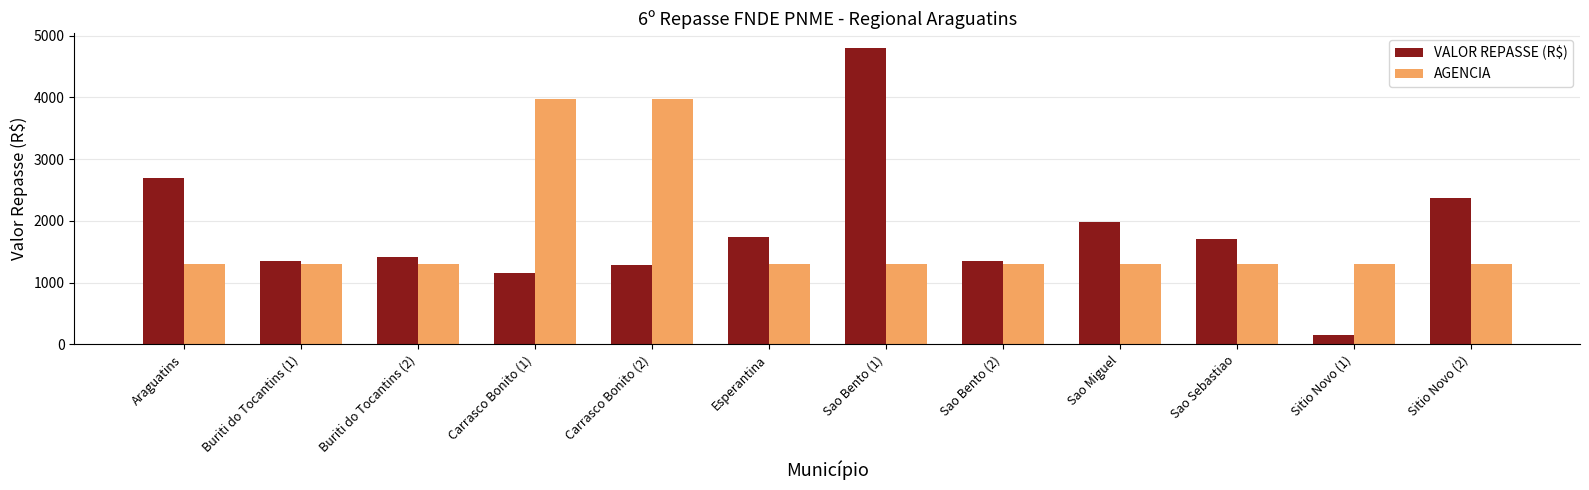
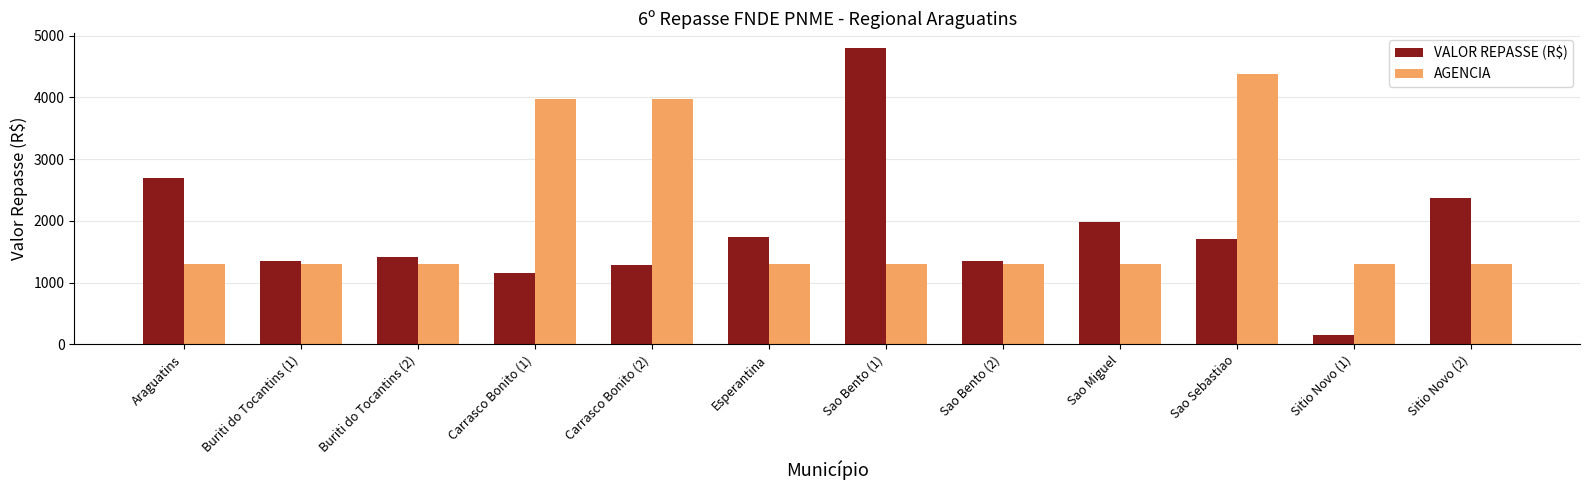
  {
    "VALOR REPASSE (R$)": {
      "Araguatins": 2700,
      "Buriti do Tocantins (1)": 1300,
      "Buriti do Tocantins (2)": 1400,
      "Carrasco Bonito (1)": 1200,
      "Carrasco Bonito (2)": 1300,
      "Esperantina": 1700,
      "Sao Bento (1)": 4800,
      "Sao Bento (2)": 1300,
      "Sao Miguel": 2000,
      "Sao Sebastiao": 1700,
      "Sitio Novo (1)": 200,
      "Sitio Novo (2)": 2400
    },
    "AGENCIA": {
      "Araguatins": 1300,
      "Buriti do Tocantins (1)": 1300,
      "Buriti do Tocantins (2)": 1300,
      "Carrasco Bonito (1)": 4000,
      "Carrasco Bonito (2)": 4000,
      "Esperantina": 1300,
      "Sao Bento (1)": 1300,
      "Sao Bento (2)": 1300,
      "Sao Miguel": 1300,
-     "Sao Sebastiao": 1300,
+     "Sao Sebastiao": 4400,
      "Sitio Novo (1)": 1300,
      "Sitio Novo (2)": 1300
    }
  }
